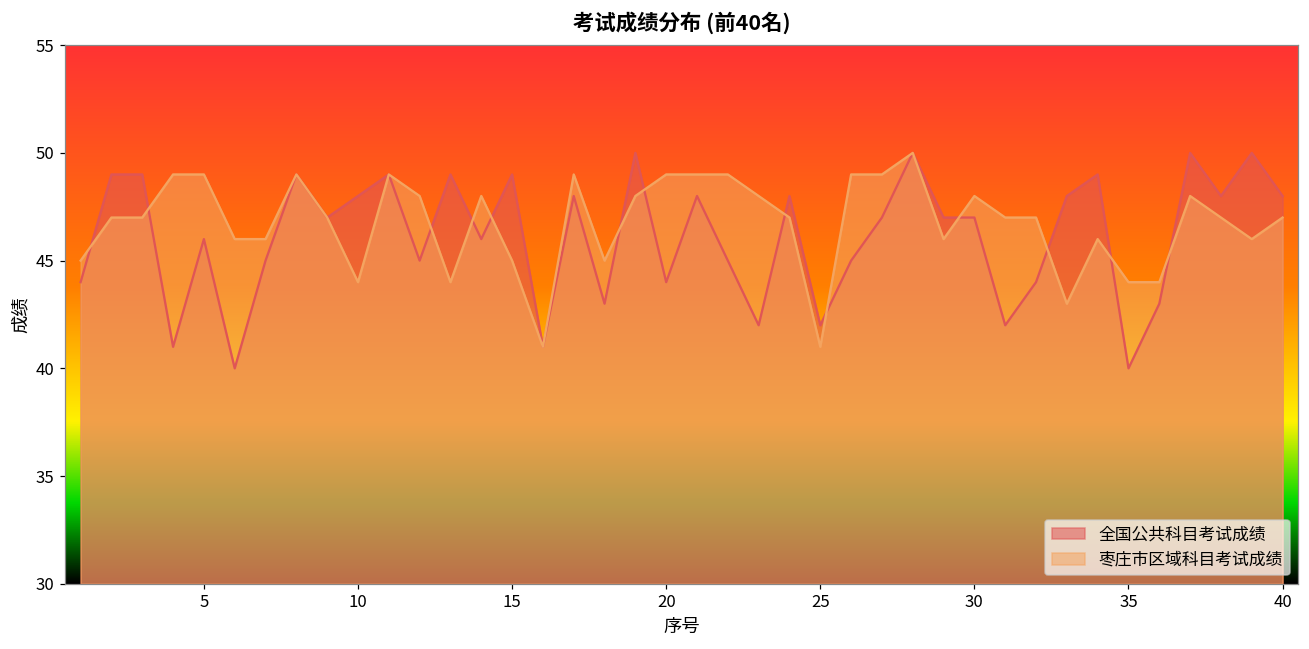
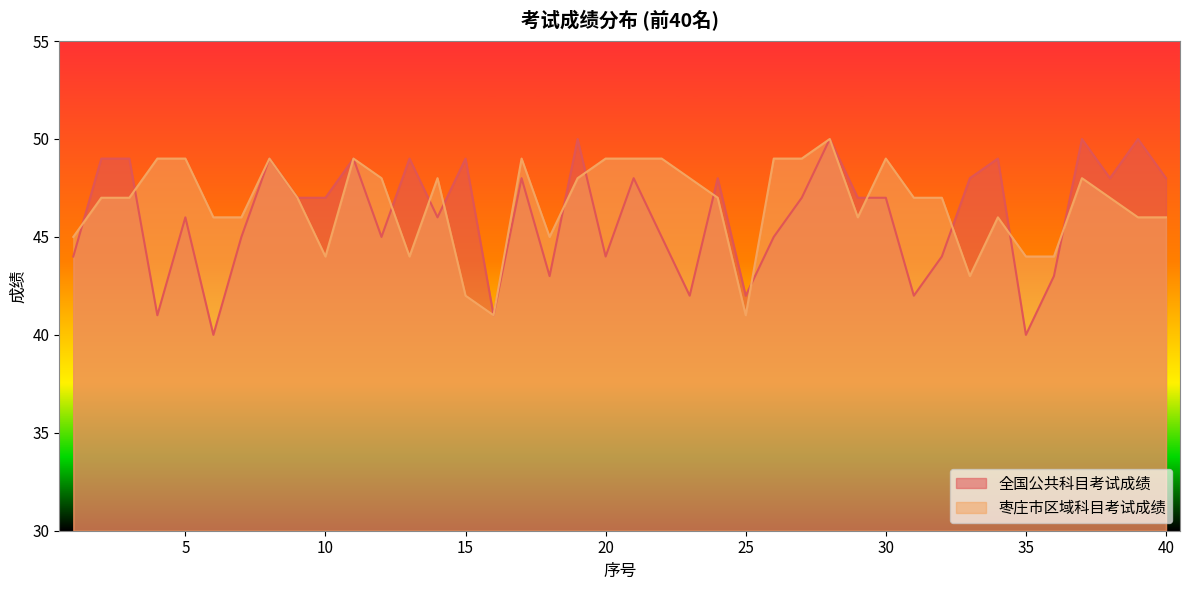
  {
    "全国公共科目考试成绩": {
      "5": 46,
-     "10": 48,
+     "10": 47,
      "15": 49,
      "20": 44,
      "25": 42,
      "30": 47,
      "35": 40,
      "40": 48
    },
    "枣庄市区域科目考试成绩": {
      "5": 49,
      "10": 44,
-     "15": 45,
+     "15": 42,
      "20": 49,
      "25": 41,
-     "30": 48,
+     "30": 49,
      "35": 44,
-     "40": 47
+     "40": 46
    }
  }
